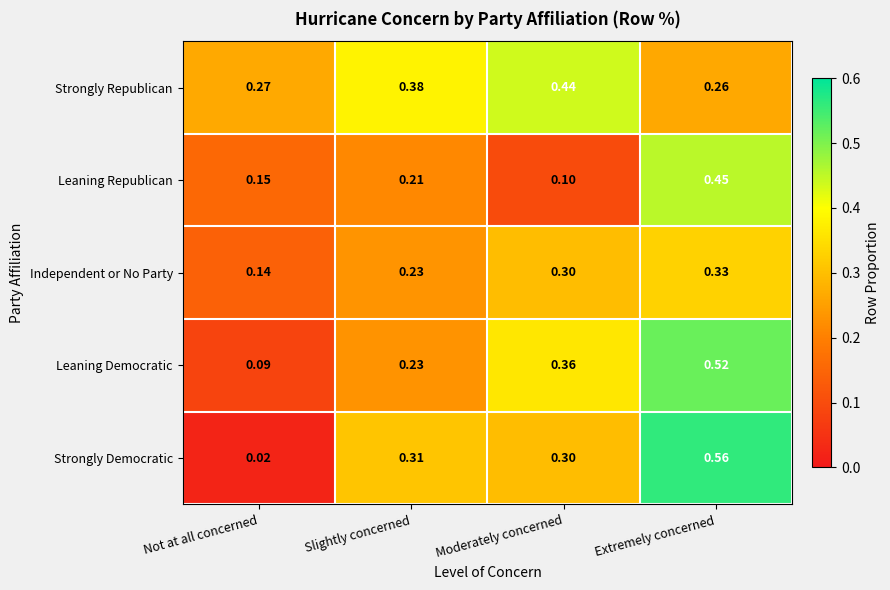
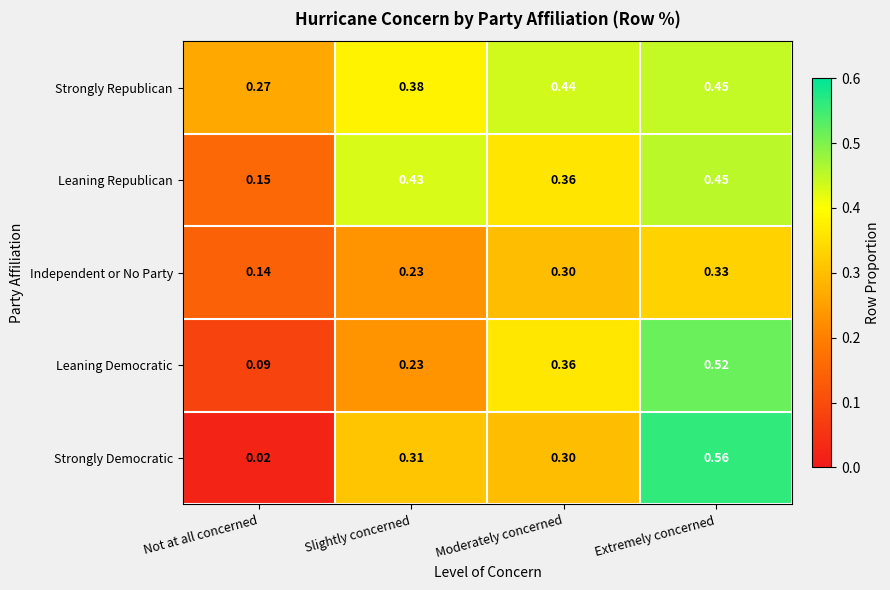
  {
    "Strongly Republican": {
      "Not at all concerned": 0.27,
      "Slightly concerned": 0.38,
      "Moderately concerned": 0.44,
-     "Extremely concerned": 0.26
+     "Extremely concerned": 0.45
    },
    "Leaning Republican": {
      "Not at all concerned": 0.15,
-     "Slightly concerned": 0.21,
-     "Moderately concerned": 0.10,
+     "Slightly concerned": 0.43,
+     "Moderately concerned": 0.36,
      "Extremely concerned": 0.45
    },
    "Independent or No Party": {
      "Not at all concerned": 0.14,
      "Slightly concerned": 0.23,
      "Moderately concerned": 0.30,
      "Extremely concerned": 0.33
    },
    "Leaning Democratic": {
      "Not at all concerned": 0.09,
      "Slightly concerned": 0.23,
      "Moderately concerned": 0.36,
      "Extremely concerned": 0.52
    },
    "Strongly Democratic": {
      "Not at all concerned": 0.02,
      "Slightly concerned": 0.31,
      "Moderately concerned": 0.30,
      "Extremely concerned": 0.56
    }
  }
